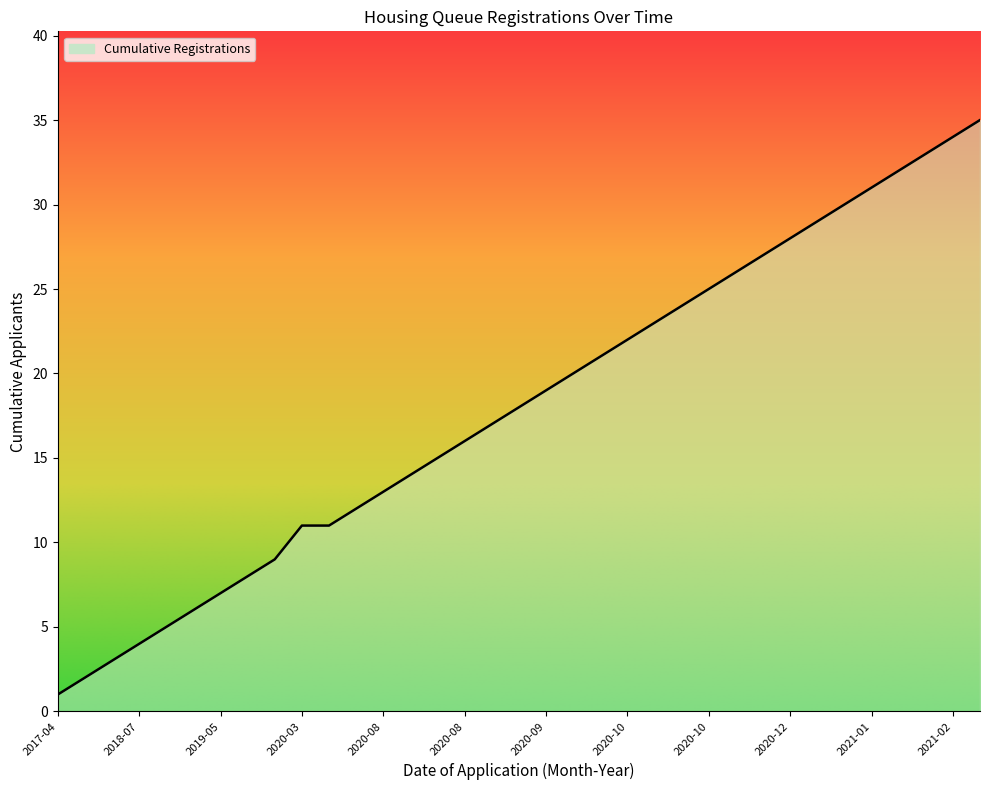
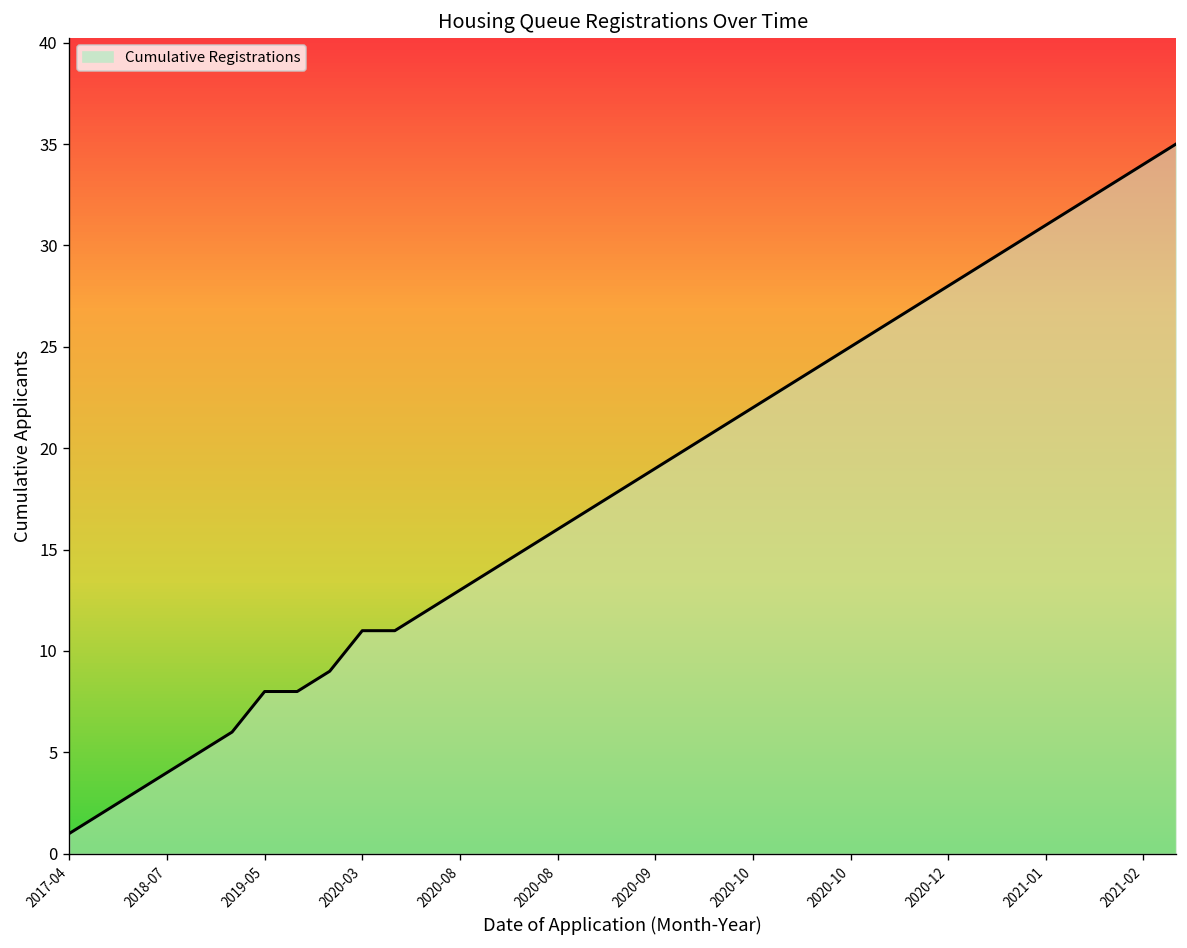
  {
    "2017-04": 1,
-   "2019-05": 7,
+   "2019-05": 8,
    "2020-03": 11
  }
